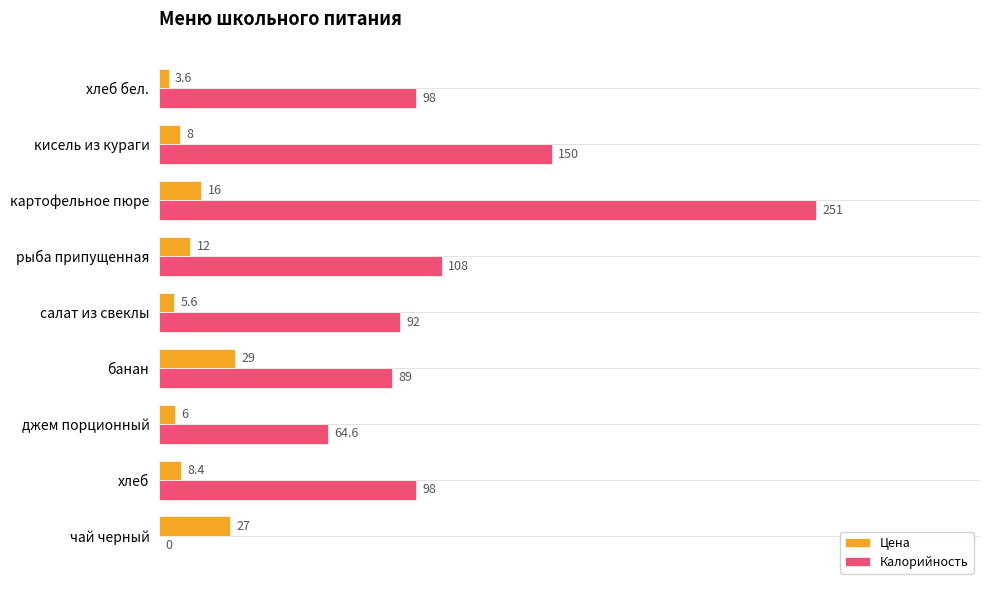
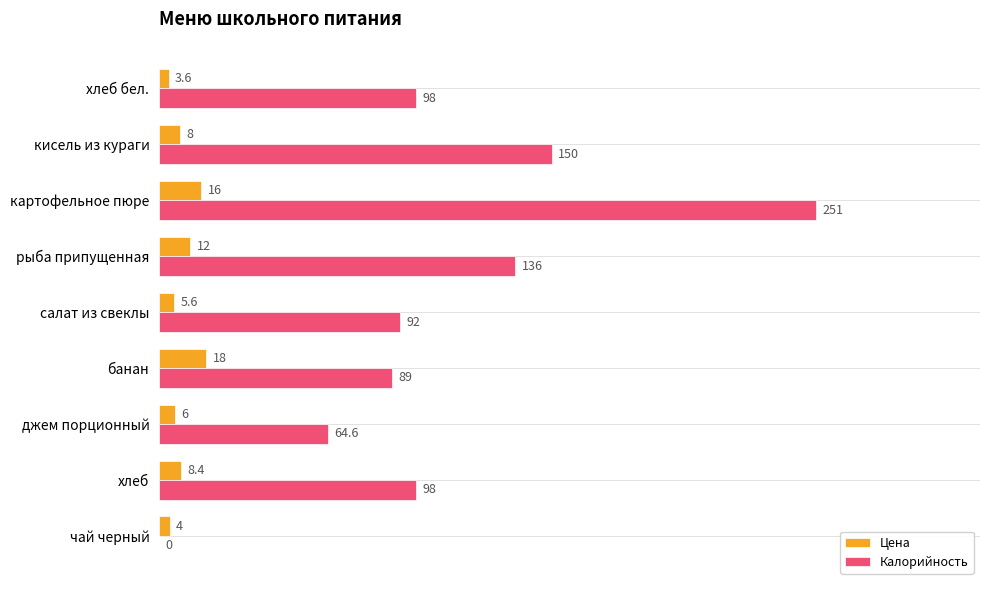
  {
    "Цена": {
      "хлеб бел.": 3.6,
      "кисель из кураги": 8,
      "картофельное пюре": 16,
      "рыба припущенная": 12,
      "салат из свеклы": 5.6,
-     "банан": 29,
+     "банан": 18,
      "джем порционный": 6,
      "хлеб": 8.4,
-     "чай черный": 27
+     "чай черный": 4
    },
    "Калорийность": {
      "хлеб бел.": 98,
      "кисель из кураги": 150,
      "картофельное пюре": 251,
-     "рыба припущенная": 108,
+     "рыба припущенная": 136,
      "салат из свеклы": 92,
      "банан": 89,
      "джем порционный": 64.6,
      "хлеб": 98,
      "чай черный": 0
    }
  }
